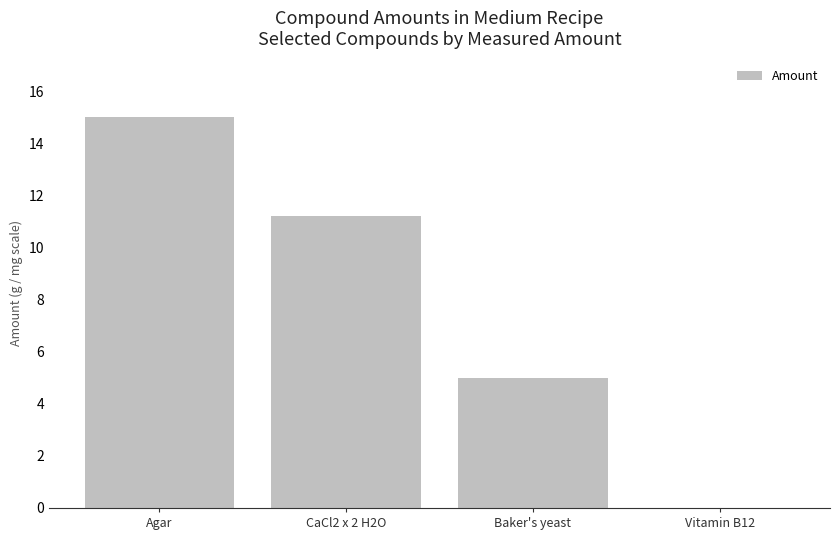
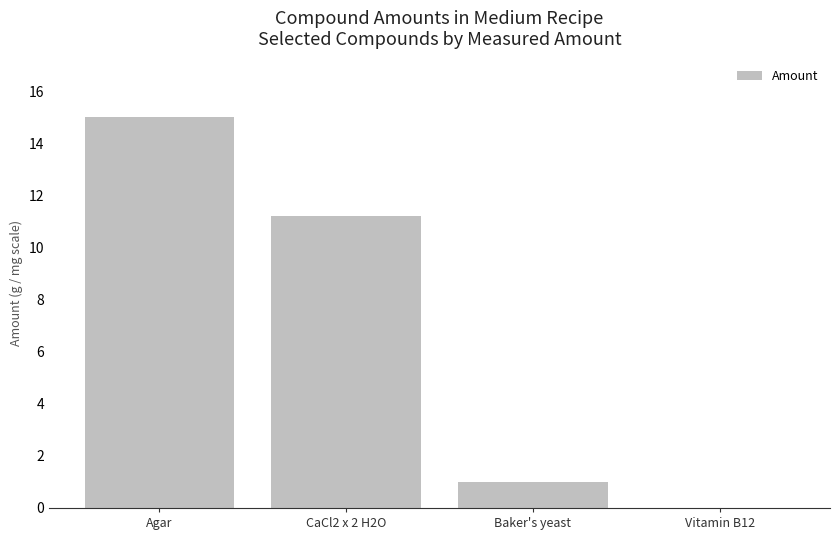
  {
    "Agar": 15,
    "CaCl2 x 2 H2O": 11.2,
-   "Baker's yeast": 5
+   "Baker's yeast": 1
  }
